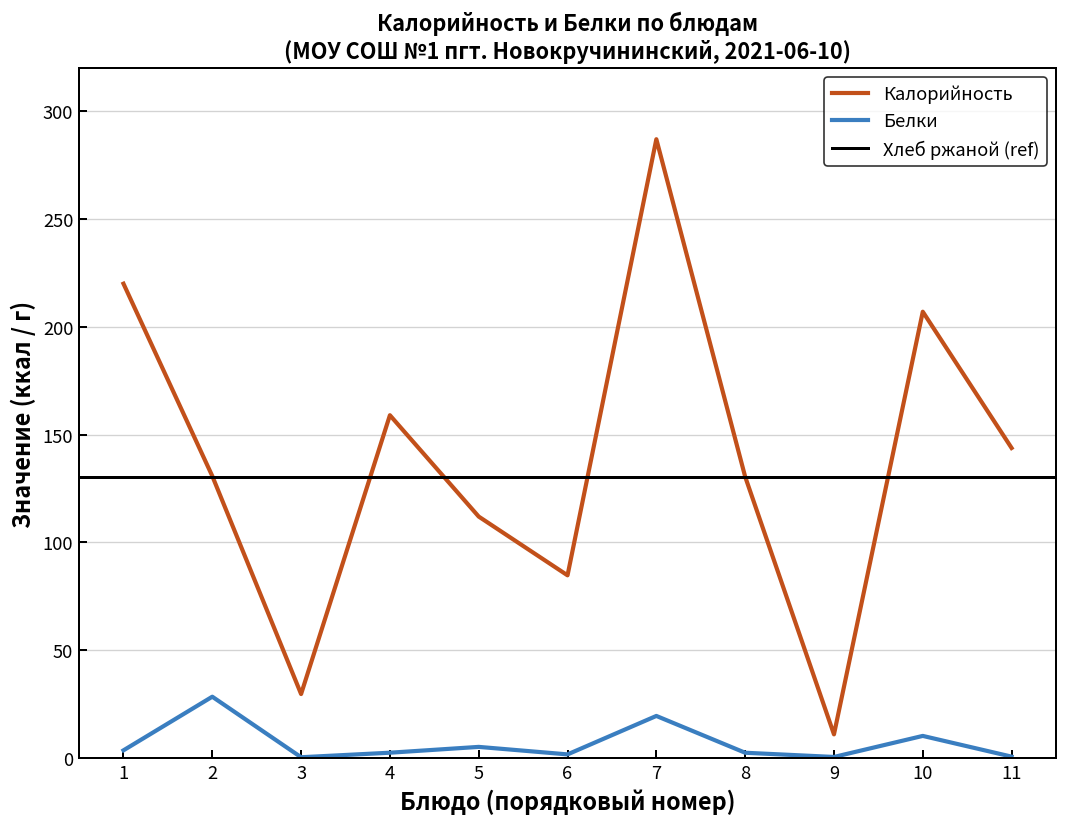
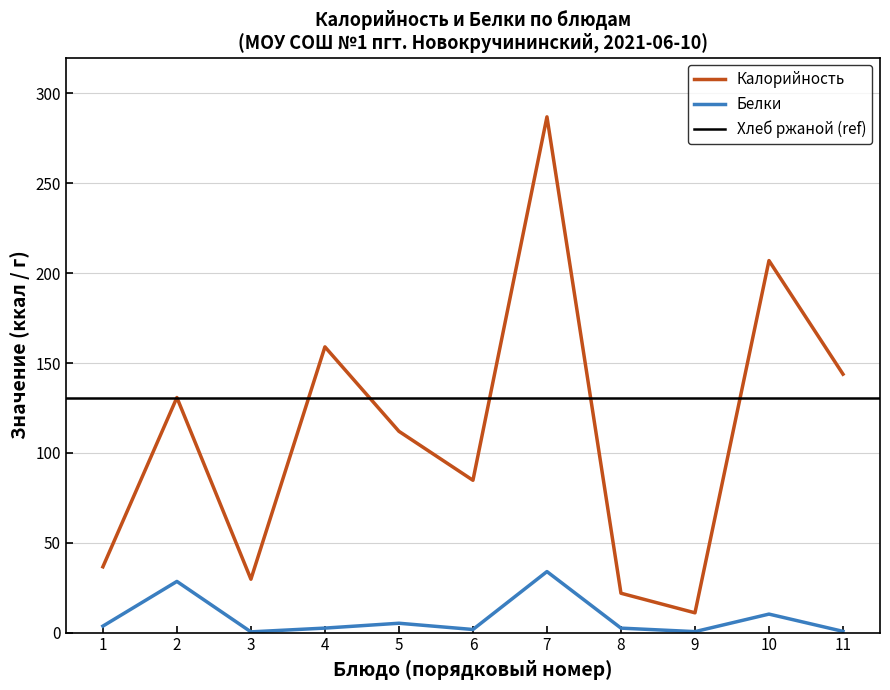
  {
    "Калорийность": {
-     "1": 220,
+     "1": 37,
      "2": 131,
      "3": 30,
      "4": 159,
      "5": 112,
      "6": 85,
      "7": 287,
-     "8": 131,
+     "8": 22,
      "9": 11,
      "10": 207,
      "11": 144
    },
    "Белки": {
      "1": 4,
      "2": 28,
      "3": 0,
      "4": 3,
      "5": 5,
      "6": 2,
-     "7": 20,
+     "7": 34,
      "8": 2,
      "9": 1,
      "10": 10,
      "11": 1
    }
  }
